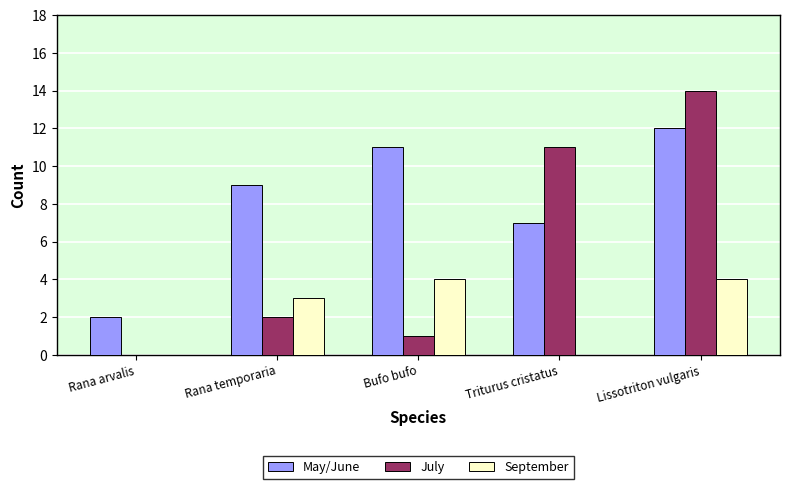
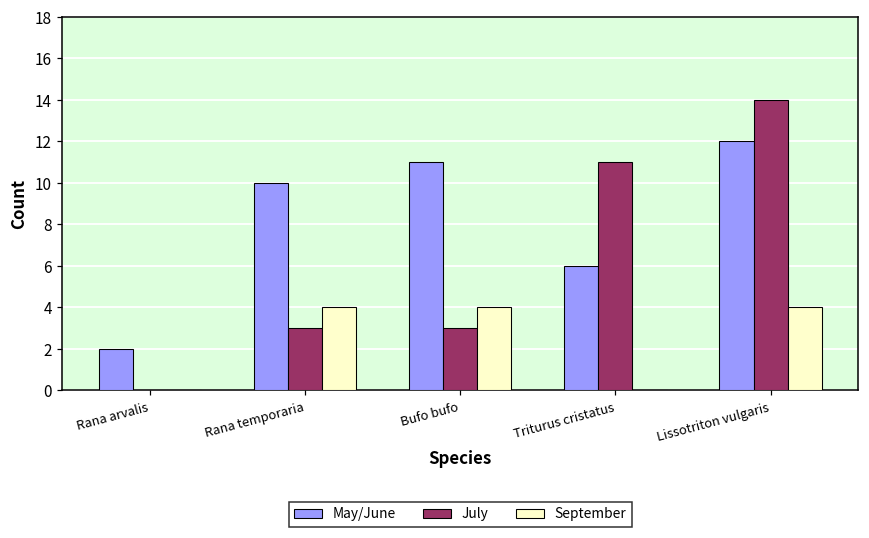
  {
    "May/June": {
      "Rana arvalis": 2,
-     "Rana temporaria": 9,
+     "Rana temporaria": 10,
      "Bufo bufo": 11,
-     "Triturus cristatus": 7,
+     "Triturus cristatus": 6,
      "Lissotriton vulgaris": 12
    },
    "July": {
      "Rana arvalis": 0,
-     "Rana temporaria": 2,
-     "Bufo bufo": 1,
+     "Rana temporaria": 3,
+     "Bufo bufo": 3,
      "Triturus cristatus": 11,
      "Lissotriton vulgaris": 14
    },
    "September": {
      "Rana arvalis": 0,
-     "Rana temporaria": 3,
+     "Rana temporaria": 4,
      "Bufo bufo": 4,
      "Triturus cristatus": 0,
      "Lissotriton vulgaris": 4
    }
  }
